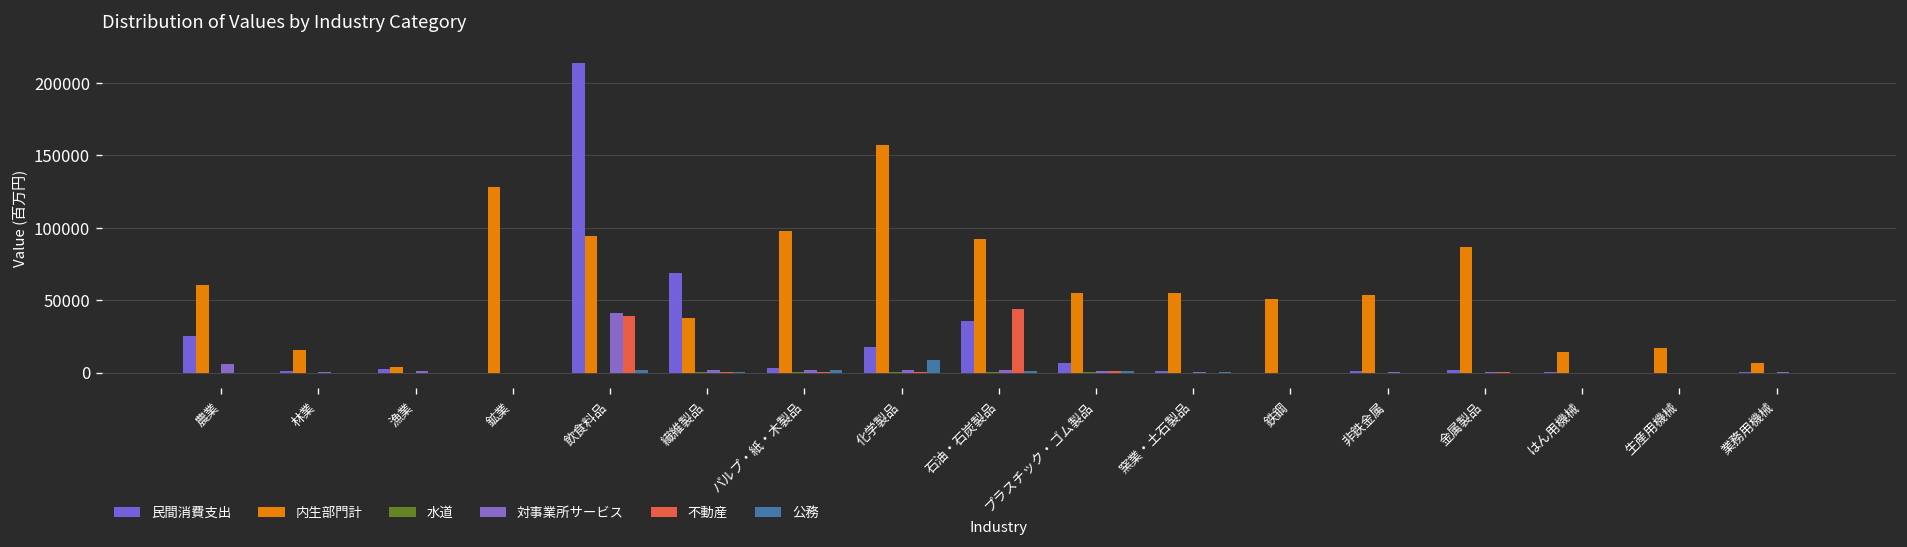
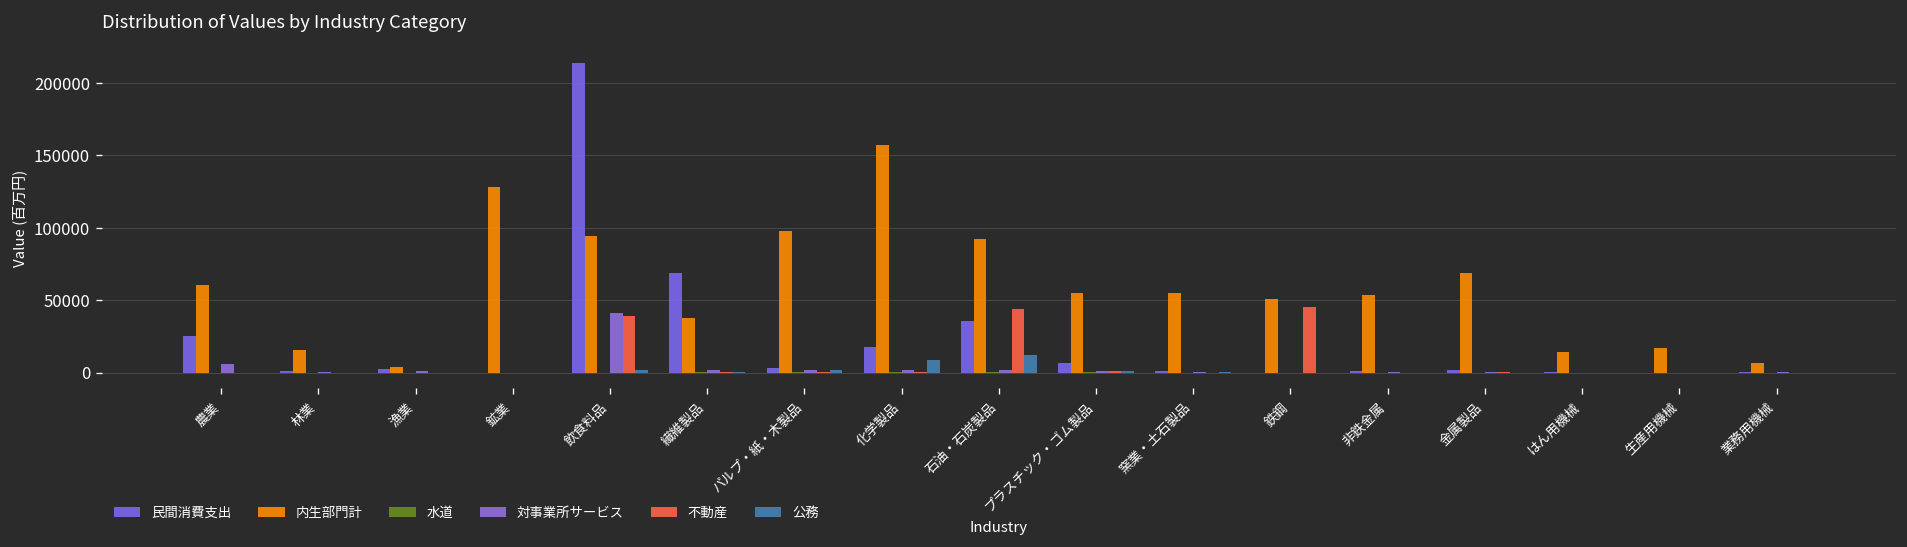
  {
    "内生部門計": {
      "農業": 60000,
      "林業": 16000,
      "漁業": 4000,
      "鉱業": 128000,
      "飲食料品": 94000,
      "繊維製品": 38000,
      "パルプ・紙・木製品": 98000,
      "化学製品": 157000,
      "石油・石炭製品": 92000,
      "プラスチック・ゴム製品": 55000,
      "窯業・土石製品": 55000,
      "鉄鋼": 51000,
      "非鉄金属": 54000,
-     "金属製品": 87000,
+     "金属製品": 69000,
      "はん用機械": 15000,
      "生産用機械": 17000,
      "業務用機械": 7000
    },
    "水道": {
      "農業": 0,
      "林業": 0,
      "漁業": 0,
      "鉱業": 0,
      "飲食料品": 0,
      "鉄鋼": 0,
      "非鉄金属": 0,
      "はん用機械": 0,
      "生産用機械": 0
    },
    "不動産": {
      "林業": 0,
      "鉱業": 0,
      "飲食料品": 39000,
      "石油・石炭製品": 44000,
-     "鉄鋼": 0
+     "鉄鋼": 45000
    },
    "公務": {
      "化学製品": 8000,
-     "石油・石炭製品": 1000,
+     "石油・石炭製品": 12000,
      "鉄鋼": 0,
      "はん用機械": 0,
      "生産用機械": 0,
      "業務用機械": 0
    }
  }
